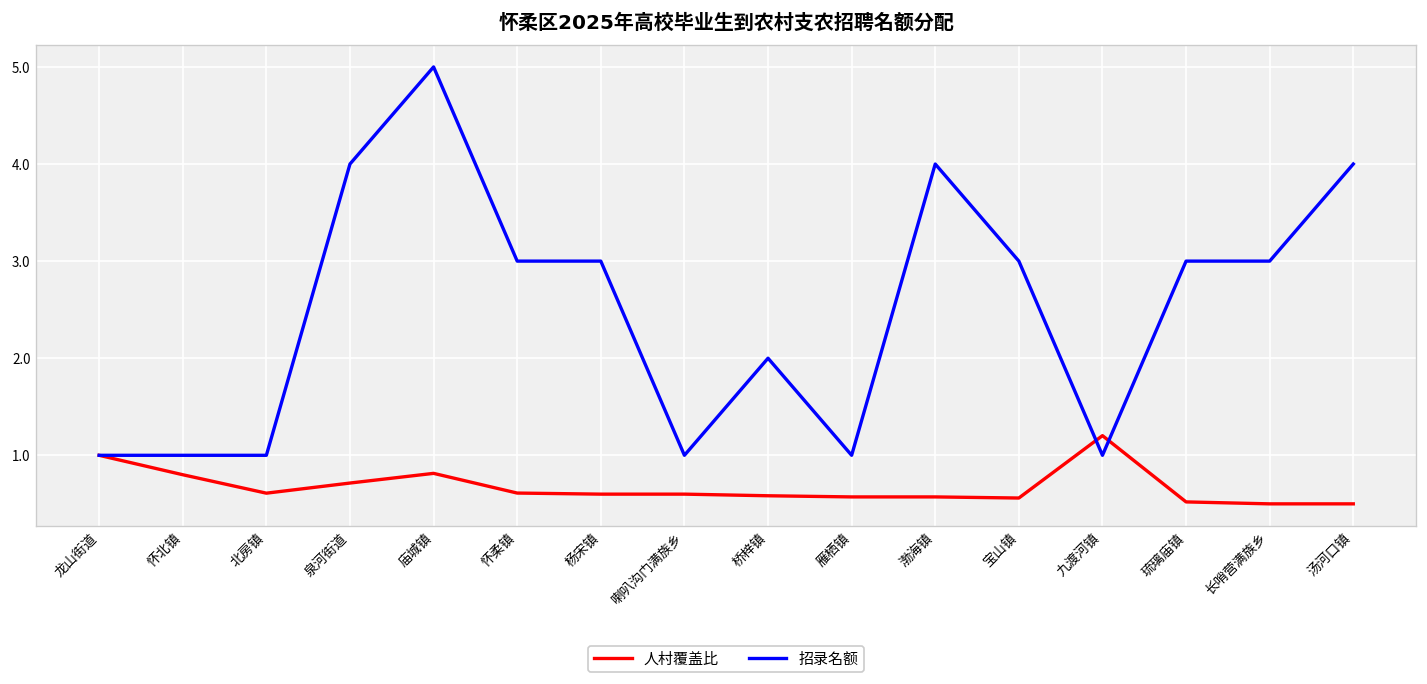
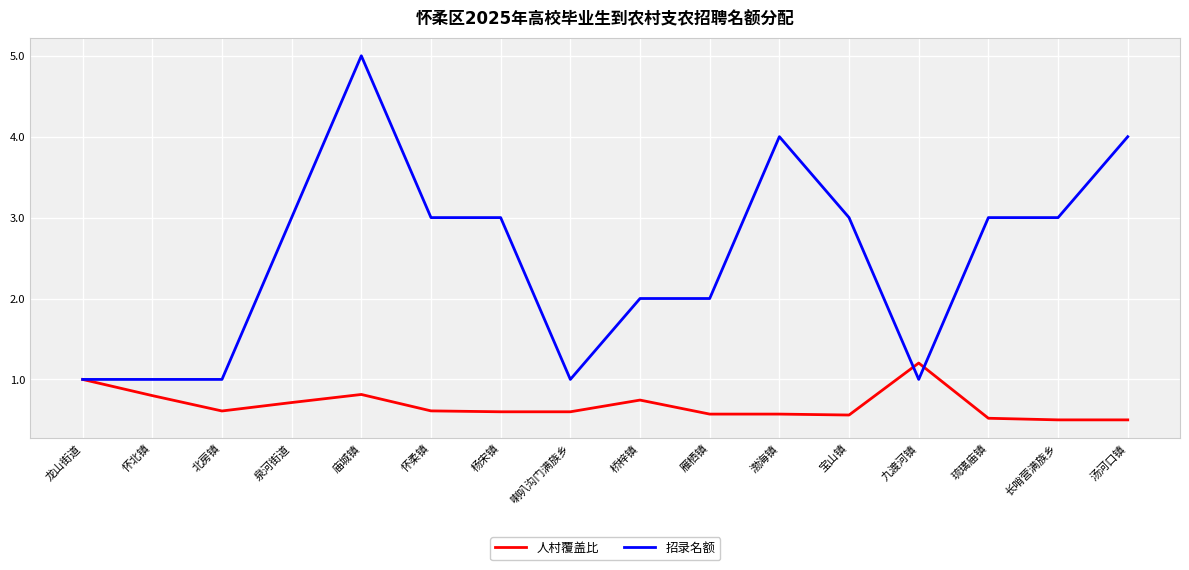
  {
    "人村覆盖比": {
      "怀北镇": 0.8,
      "北房镇": 0.6,
      "泉河街道": 0.7,
      "庙城镇": 0.8,
      "怀柔镇": 0.6,
      "杨宋镇": 0.6,
      "喇叭沟门满族乡": 0.6,
-     "桥梓镇": 0.6,
+     "桥梓镇": 0.7,
      "雁栖镇": 0.6,
      "渤海镇": 0.6,
      "宝山镇": 0.6,
      "九渡河镇": 1.2,
      "琉璃庙镇": 0.5,
      "长哨营满族乡": 0.5,
      "汤河口镇": 0.5
    },
    "招录名额": {
      "怀北镇": 1,
      "北房镇": 1,
-     "泉河街道": 4,
+     "泉河街道": 3,
      "庙城镇": 5,
      "怀柔镇": 3,
      "杨宋镇": 3,
      "喇叭沟门满族乡": 1,
      "桥梓镇": 2,
-     "雁栖镇": 1,
+     "雁栖镇": 2,
      "渤海镇": 4,
      "宝山镇": 3,
      "九渡河镇": 1,
      "琉璃庙镇": 3,
      "长哨营满族乡": 3,
      "汤河口镇": 4
    }
  }
